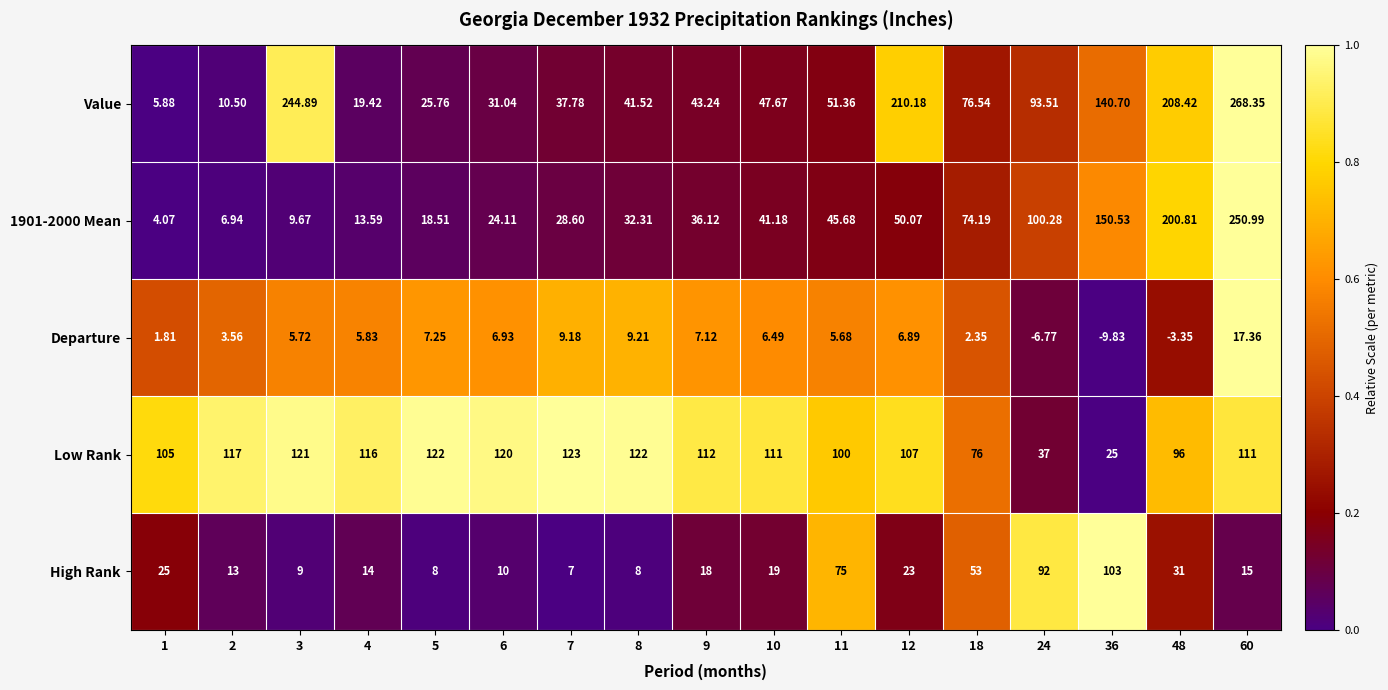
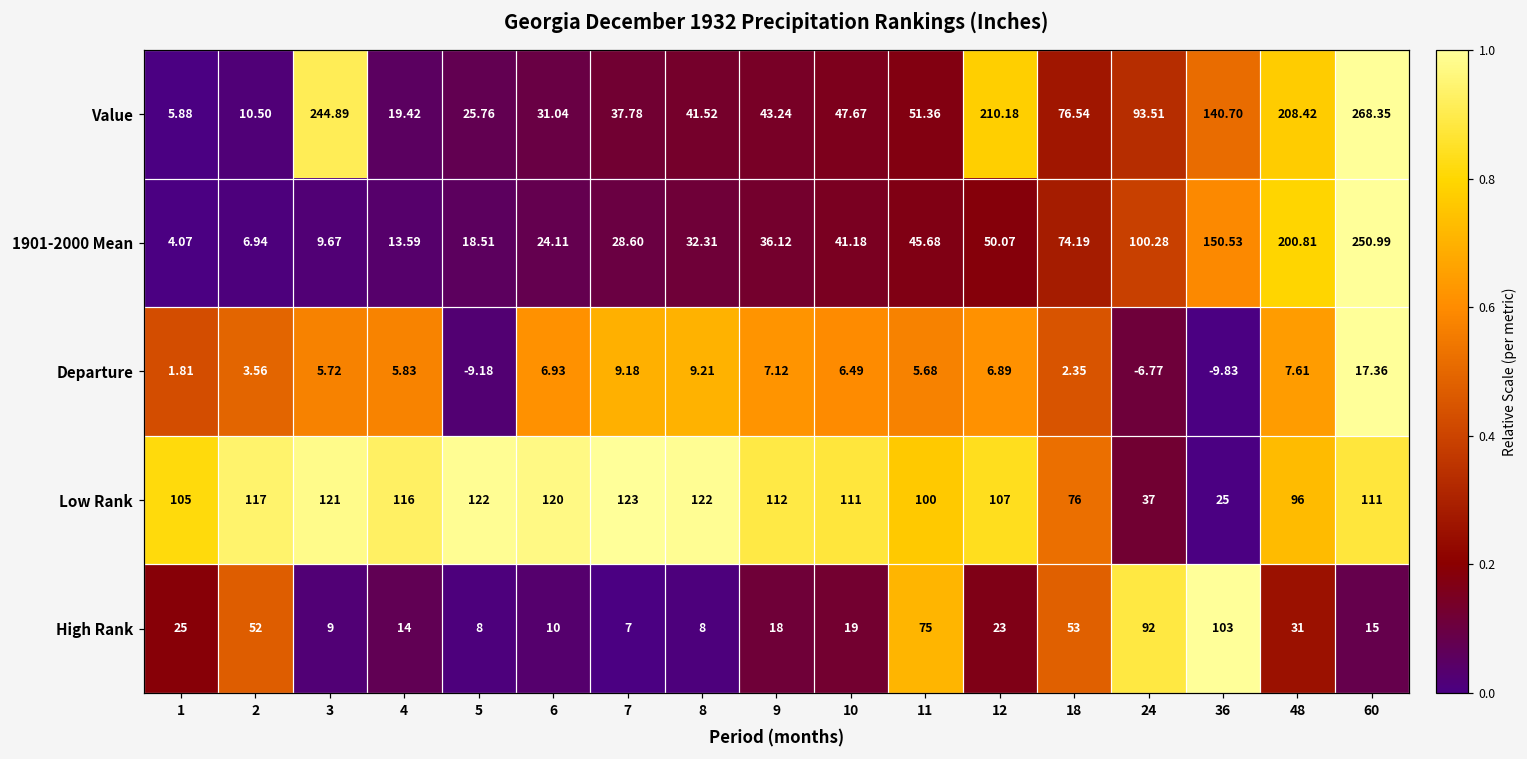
  {
    "Value": {
      "1": 5.88,
      "2": 10.50,
      "3": 244.89,
      "4": 19.42,
      "5": 25.76,
      "6": 31.04,
      "7": 37.78,
      "8": 41.52,
      "9": 43.24,
      "10": 47.67,
      "11": 51.36,
      "12": 210.18,
      "18": 76.54,
      "24": 93.51,
      "36": 140.70,
      "48": 208.42,
      "60": 268.35
    },
    "1901-2000 Mean": {
      "1": 4.07,
      "2": 6.94,
      "3": 9.67,
      "4": 13.59,
      "5": 18.51,
      "6": 24.11,
      "7": 28.60,
      "8": 32.31,
      "9": 36.12,
      "10": 41.18,
      "11": 45.68,
      "12": 50.07,
      "18": 74.19,
      "24": 100.28,
      "36": 150.53,
      "48": 200.81,
      "60": 250.99
    },
    "Departure": {
      "1": 1.81,
      "2": 3.56,
      "3": 5.72,
      "4": 5.83,
-     "5": 7.25,
+     "5": -9.18,
      "6": 6.93,
      "7": 9.18,
      "8": 9.21,
      "9": 7.12,
      "10": 6.49,
      "11": 5.68,
      "12": 6.89,
      "18": 2.35,
      "24": -6.77,
      "36": -9.83,
-     "48": -3.35,
+     "48": 7.61,
      "60": 17.36
    },
    "Low Rank": {
      "1": 105,
      "2": 117,
      "3": 121,
      "4": 116,
      "5": 122,
      "6": 120,
      "7": 123,
      "8": 122,
      "9": 112,
      "10": 111,
      "11": 100,
      "12": 107,
      "18": 76,
      "24": 37,
      "36": 25,
      "48": 96,
      "60": 111
    },
    "High Rank": {
      "1": 25,
-     "2": 13,
+     "2": 52,
      "3": 9,
      "4": 14,
      "5": 8,
      "6": 10,
      "7": 7,
      "8": 8,
      "9": 18,
      "10": 19,
      "11": 75,
      "12": 23,
      "18": 53,
      "24": 92,
      "36": 103,
      "48": 31,
      "60": 15
    }
  }
